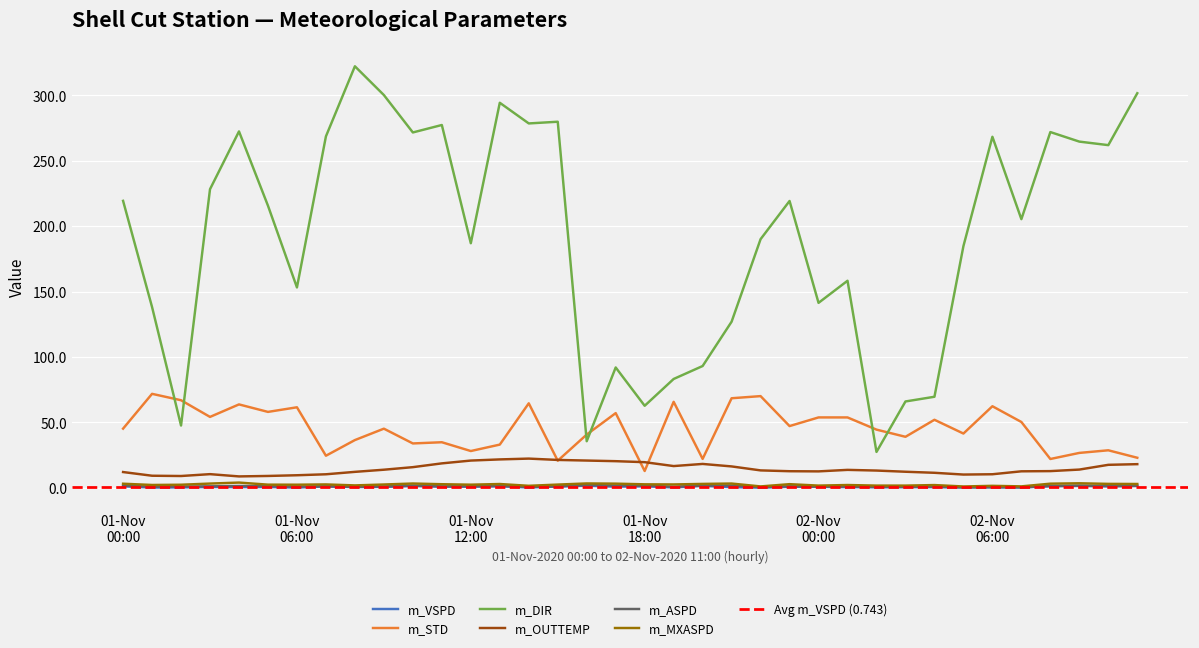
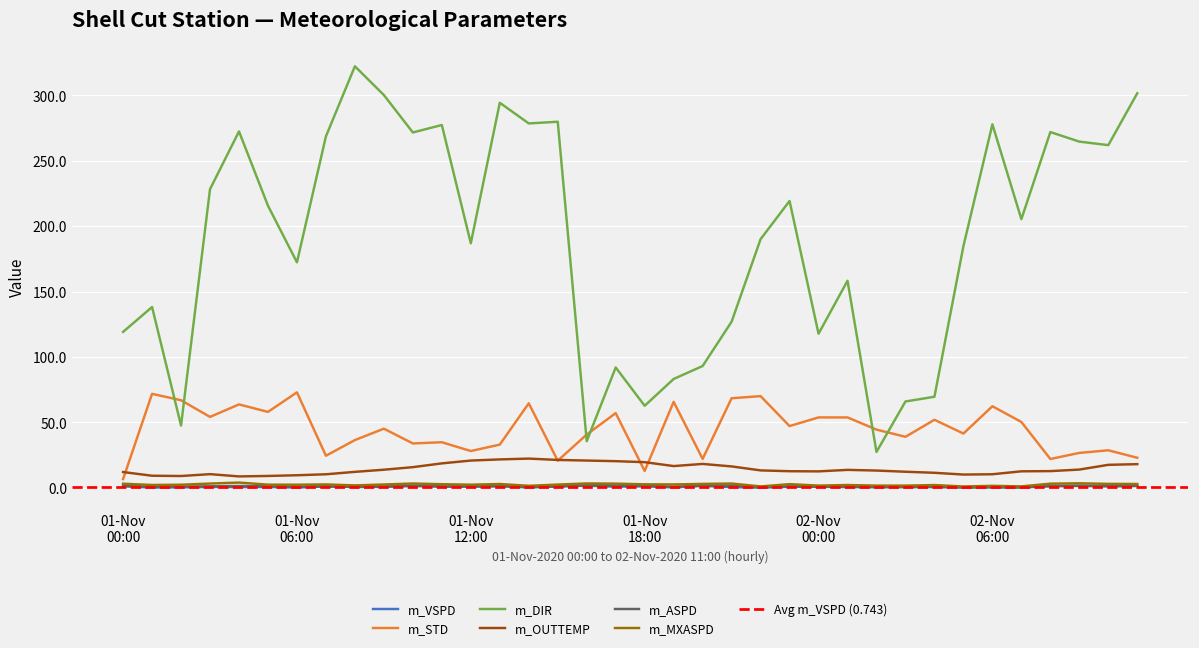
  {
    "m_STD": {
-     "01-Nov 00:00": 45,
-     "01-Nov 06:00": 62,
+     "01-Nov 00:00": 7,
+     "01-Nov 06:00": 73,
      "01-Nov 12:00": 28,
      "01-Nov 18:00": 13,
      "02-Nov 00:00": 54,
      "02-Nov 06:00": 62
    },
    "m_DIR": {
-     "01-Nov 00:00": 219,
-     "01-Nov 06:00": 153,
+     "01-Nov 00:00": 119,
+     "01-Nov 06:00": 172,
      "01-Nov 12:00": 187,
      "01-Nov 18:00": 63,
-     "02-Nov 00:00": 141,
-     "02-Nov 06:00": 268
+     "02-Nov 00:00": 118,
+     "02-Nov 06:00": 278
    }
  }
